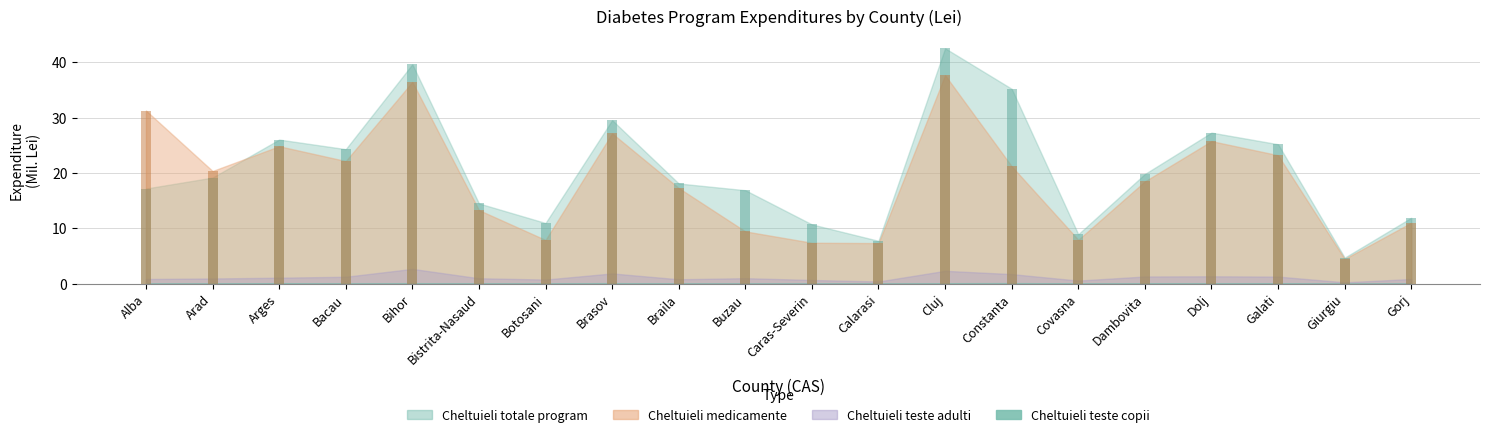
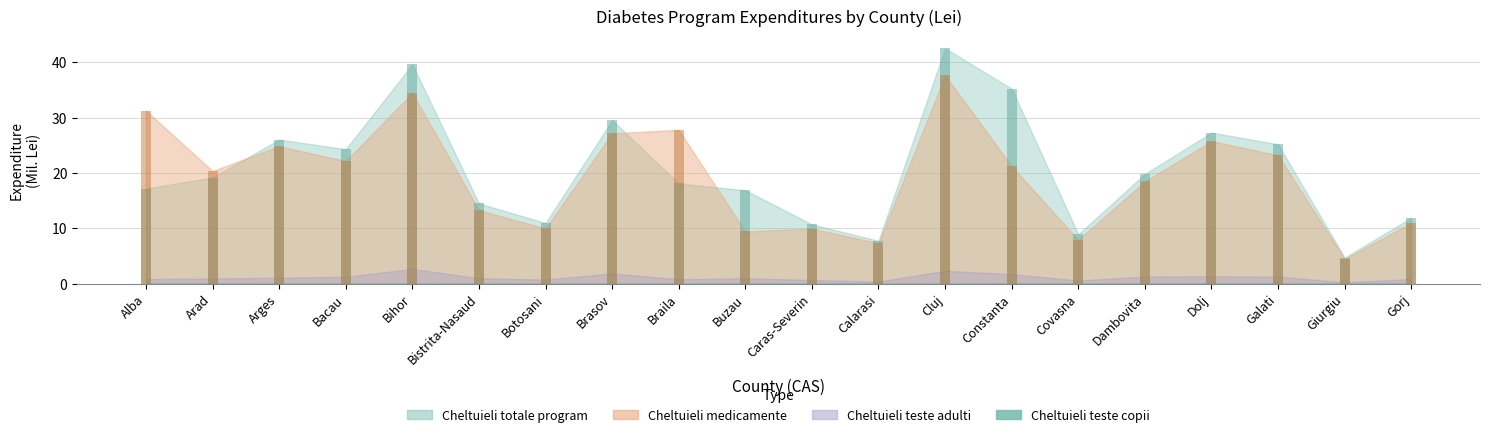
  {
    "Cheltuieli medicamente": {
      "Alba": 31,
      "Arad": 20,
      "Arges": 25,
      "Bacau": 22,
-     "Bihor": 36,
+     "Bihor": 34,
      "Bistrita-Nasaud": 13,
-     "Botosani": 8,
+     "Botosani": 10,
      "Brasov": 27,
-     "Braila": 17,
+     "Braila": 28,
      "Buzau": 9,
-     "Caras-Severin": 7,
+     "Caras-Severin": 10,
      "Cluj": 38,
      "Constanta": 21,
      "Covasna": 8,
      "Dambovita": 18,
      "Dolj": 26,
      "Galati": 23,
      "Giurgiu": 4,
      "Gorj": 11
    }
  }
